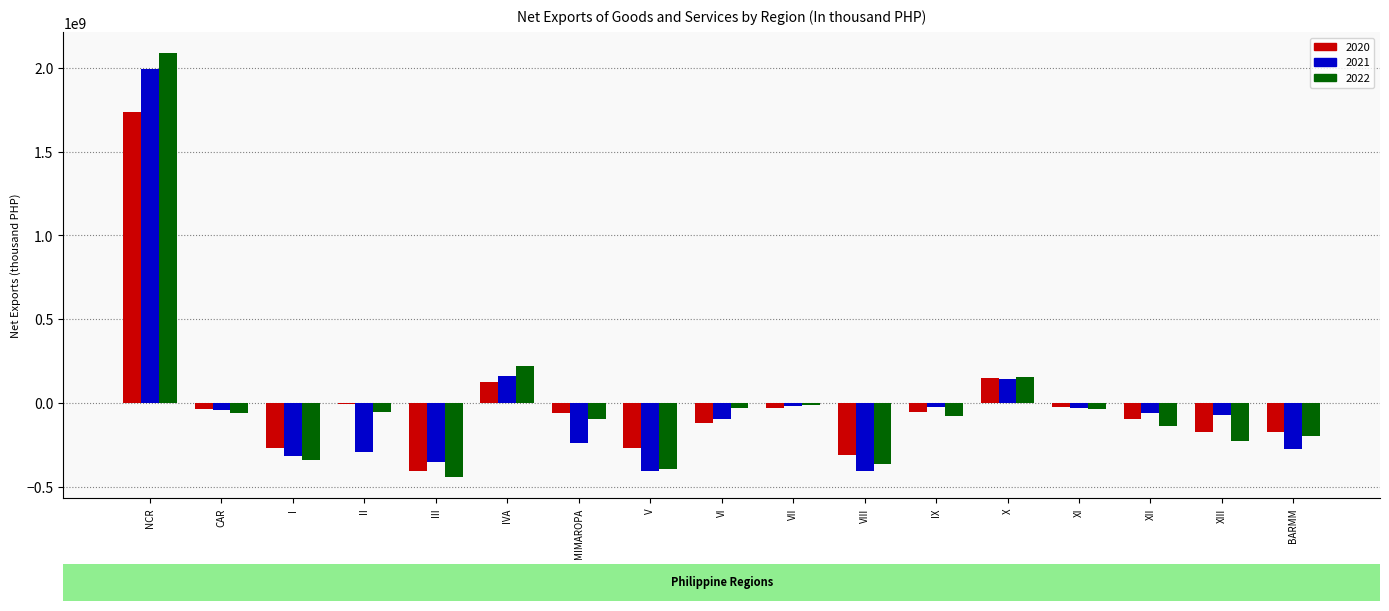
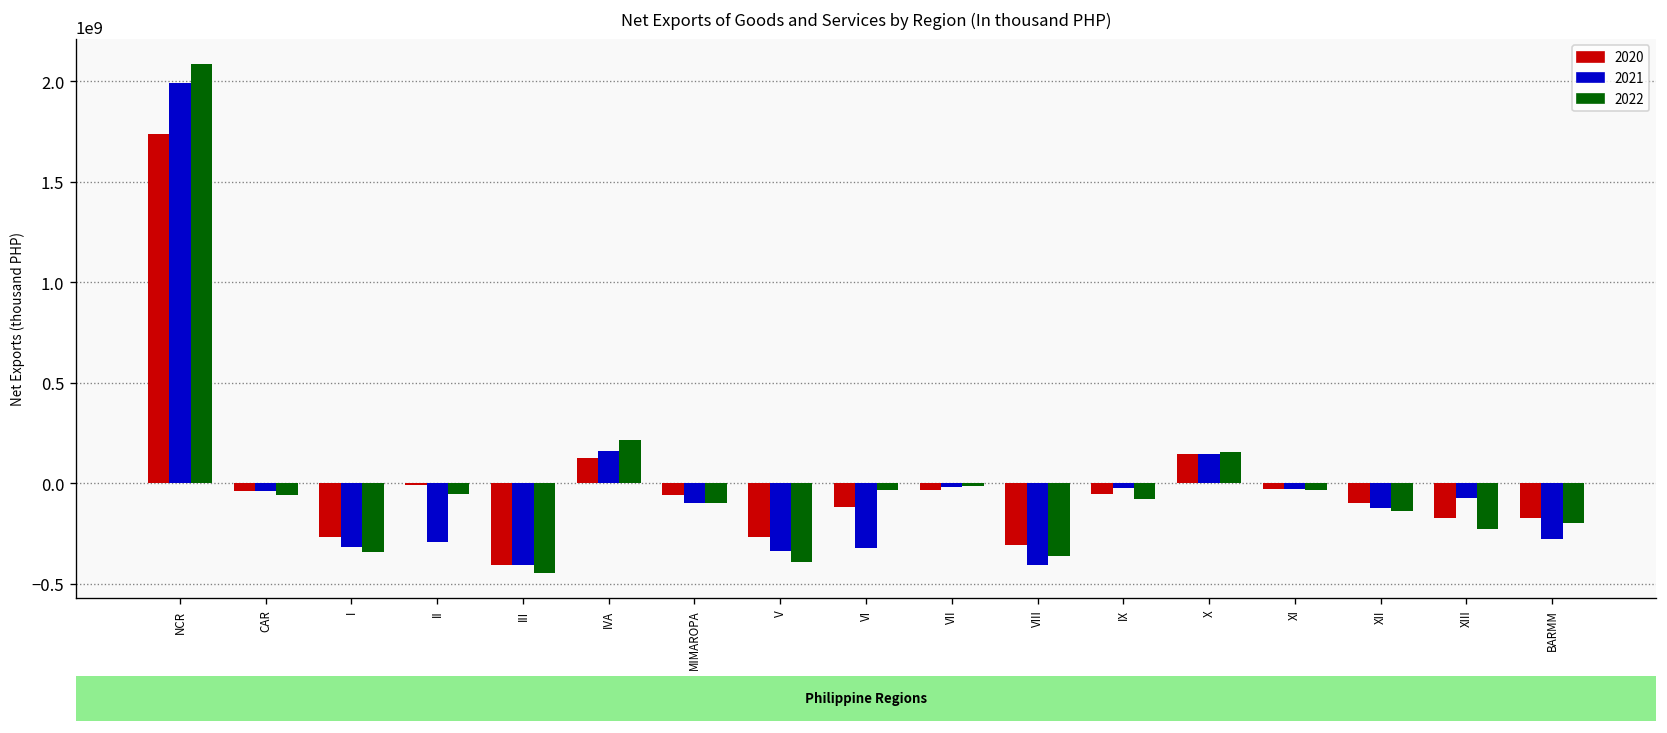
  {
    "2021": {
      "NCR": 1990000000,
      "CAR": -40000000,
      "II": -290000000,
-     "III": -350000000,
+     "III": -410000000,
      "IVA": 160000000,
-     "MIMAROPA": -240000000,
-     "V": -410000000,
-     "VI": -100000000,
+     "MIMAROPA": -100000000,
+     "V": -340000000,
+     "VI": -320000000,
      "VII": -20000000,
      "VIII": -410000000,
      "IX": -20000000,
      "X": 140000000,
      "XI": -30000000,
-     "XII": -60000000,
+     "XII": -120000000,
      "XIII": -70000000,
      "BARMM": -270000000
    }
  }
